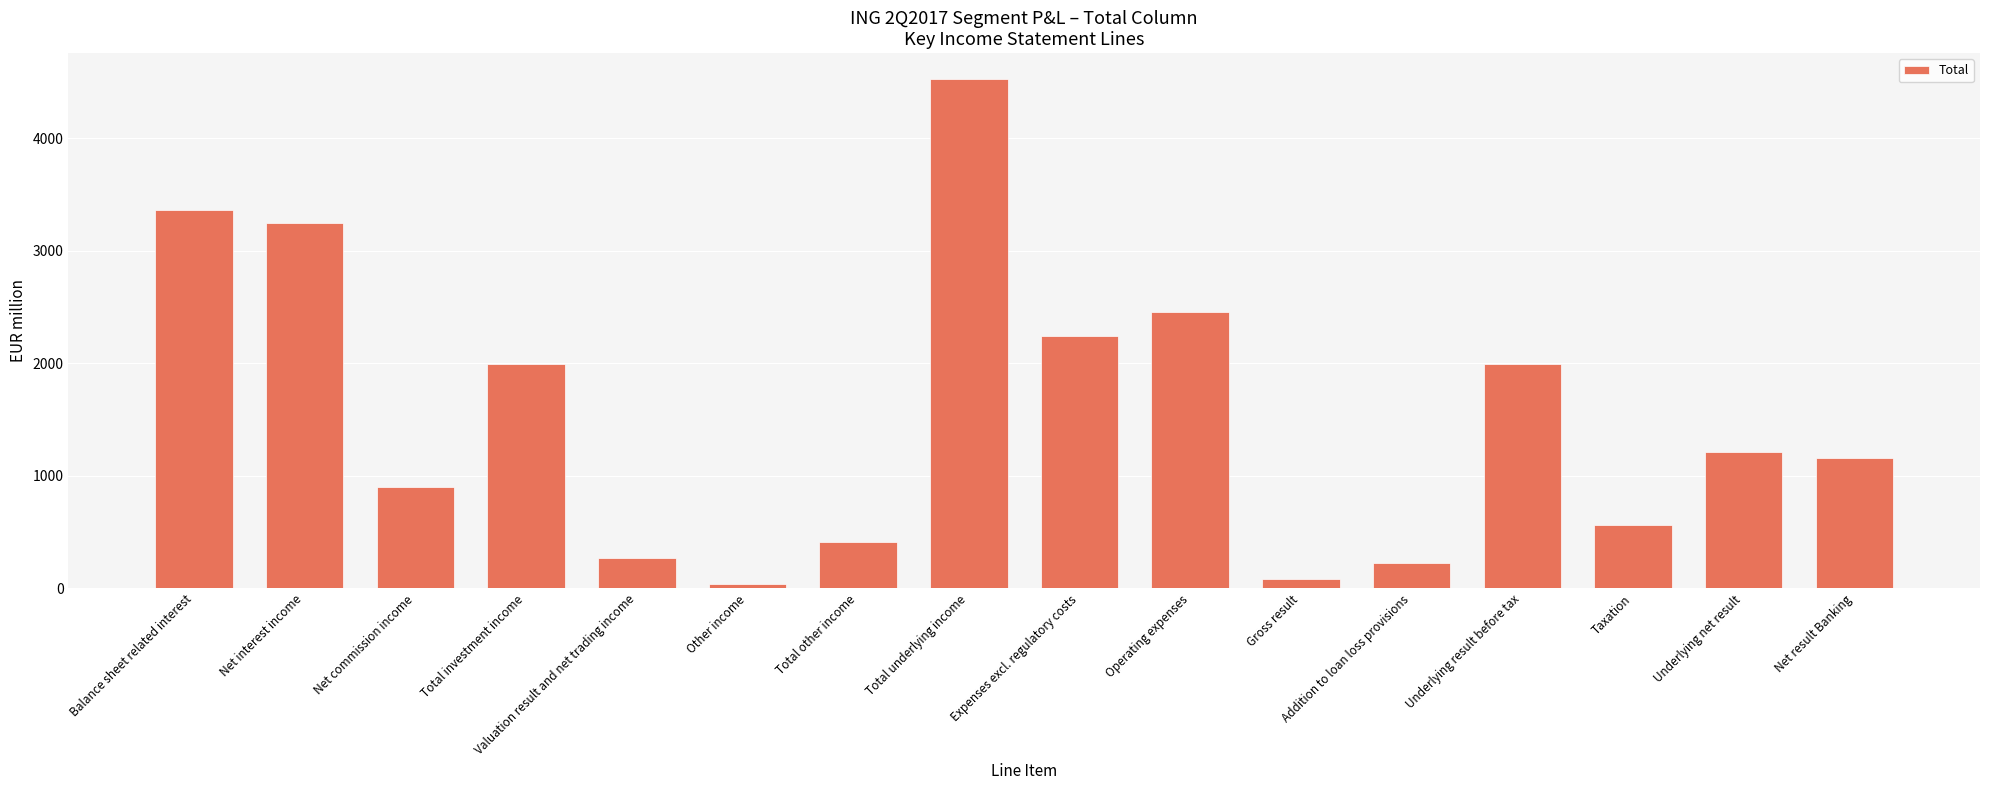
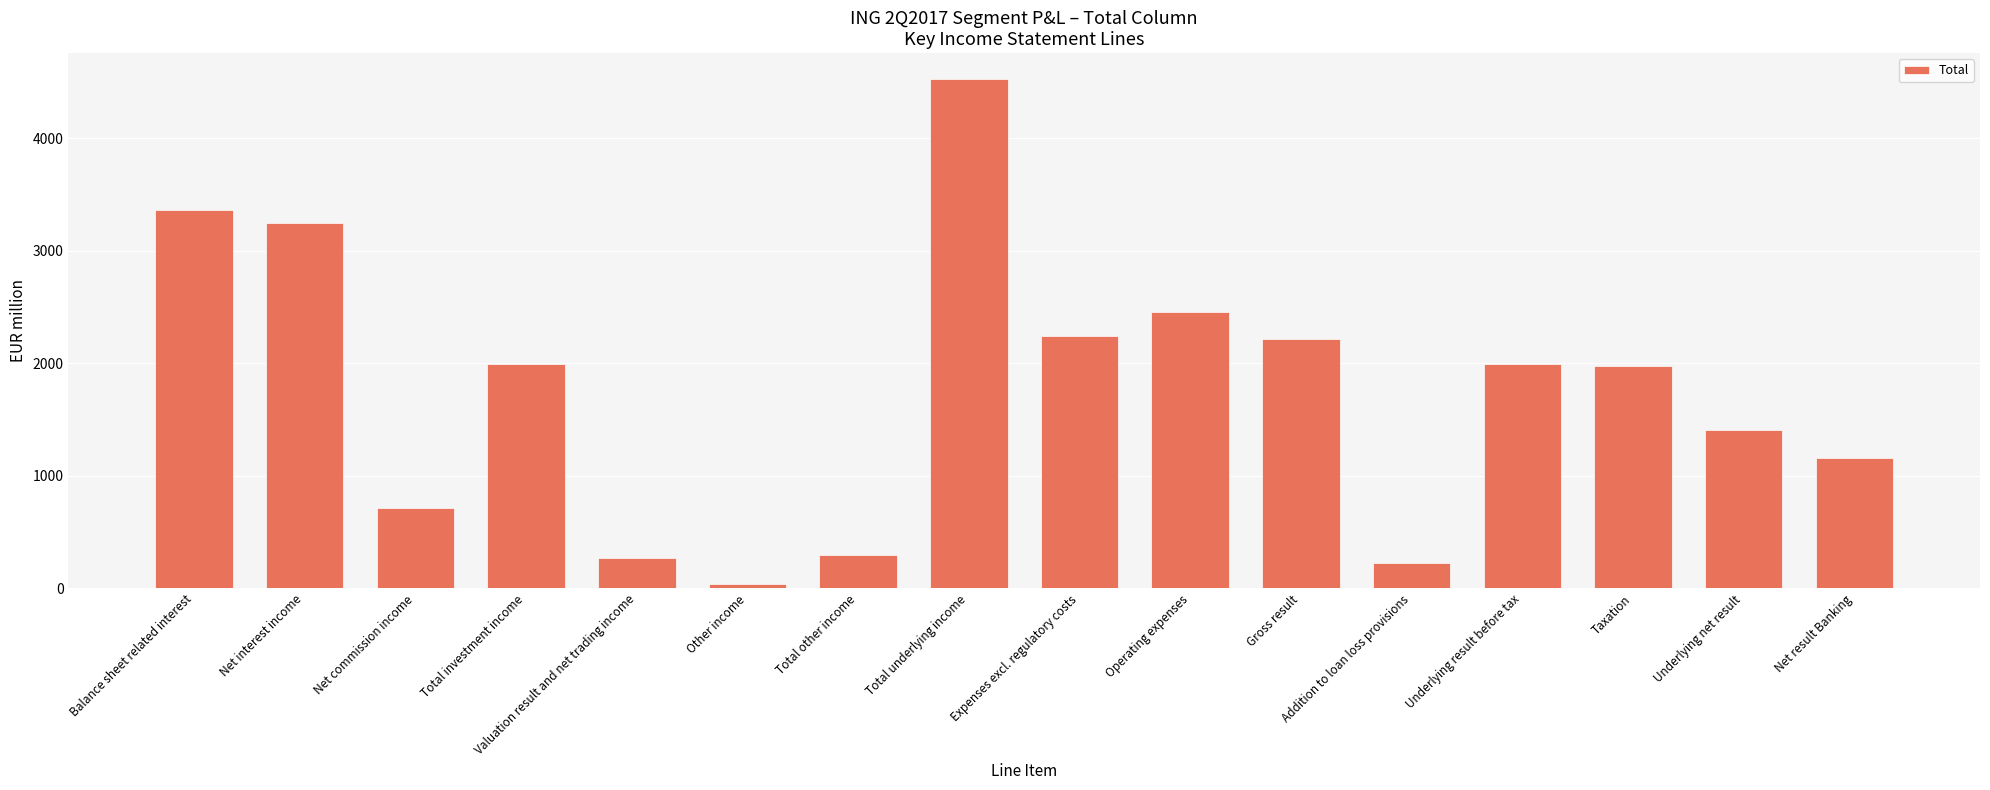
  {
    "Balance sheet related interest": 3360,
    "Net interest income": 3250,
-   "Net commission income": 900,
+   "Net commission income": 710,
    "Total investment income": 2000,
    "Valuation result and net trading income": 270,
    "Other income": 40,
-   "Total other income": 410,
+   "Total other income": 300,
    "Total underlying income": 4530,
    "Expenses excl. regulatory costs": 2240,
    "Operating expenses": 2460,
-   "Gross result": 90,
+   "Gross result": 2220,
    "Addition to loan loss provisions": 230,
    "Underlying result before tax": 1990,
-   "Taxation": 570,
-   "Underlying net result": 1210,
+   "Taxation": 1980,
+   "Underlying net result": 1400,
    "Net result Banking": 1160
  }
